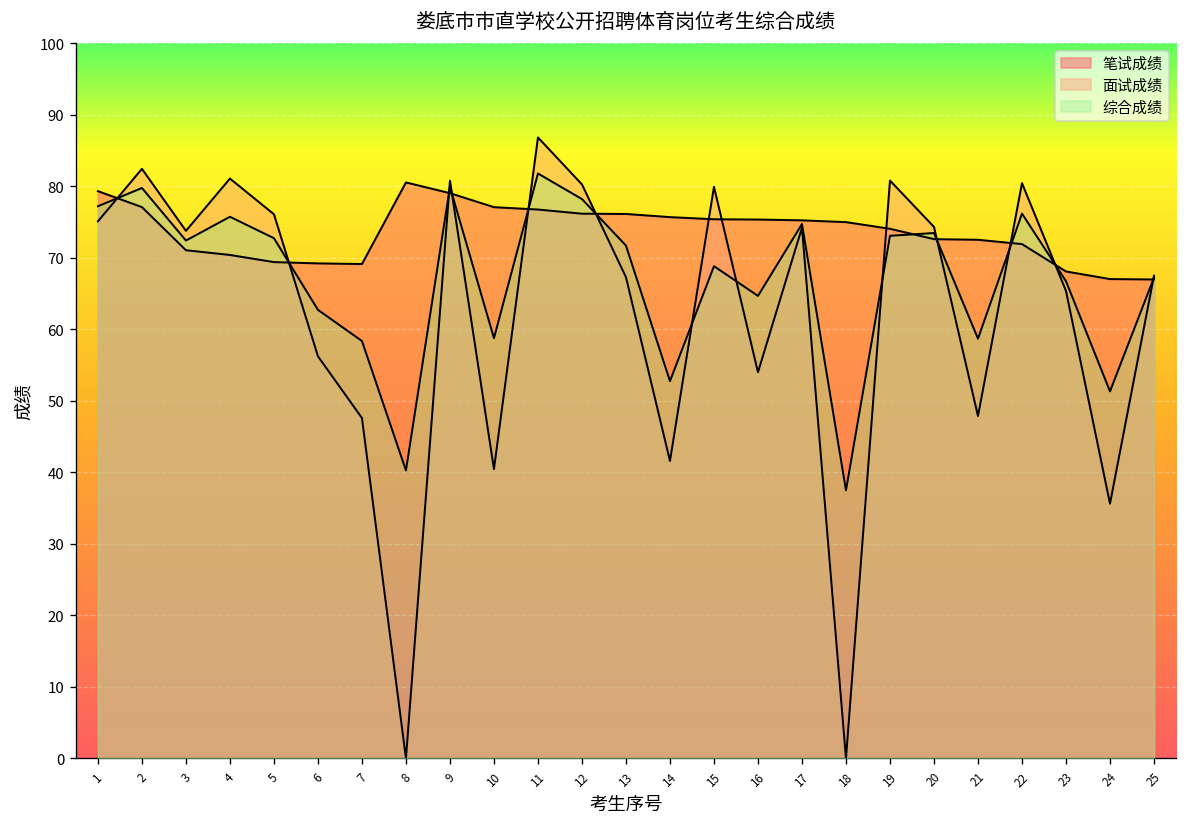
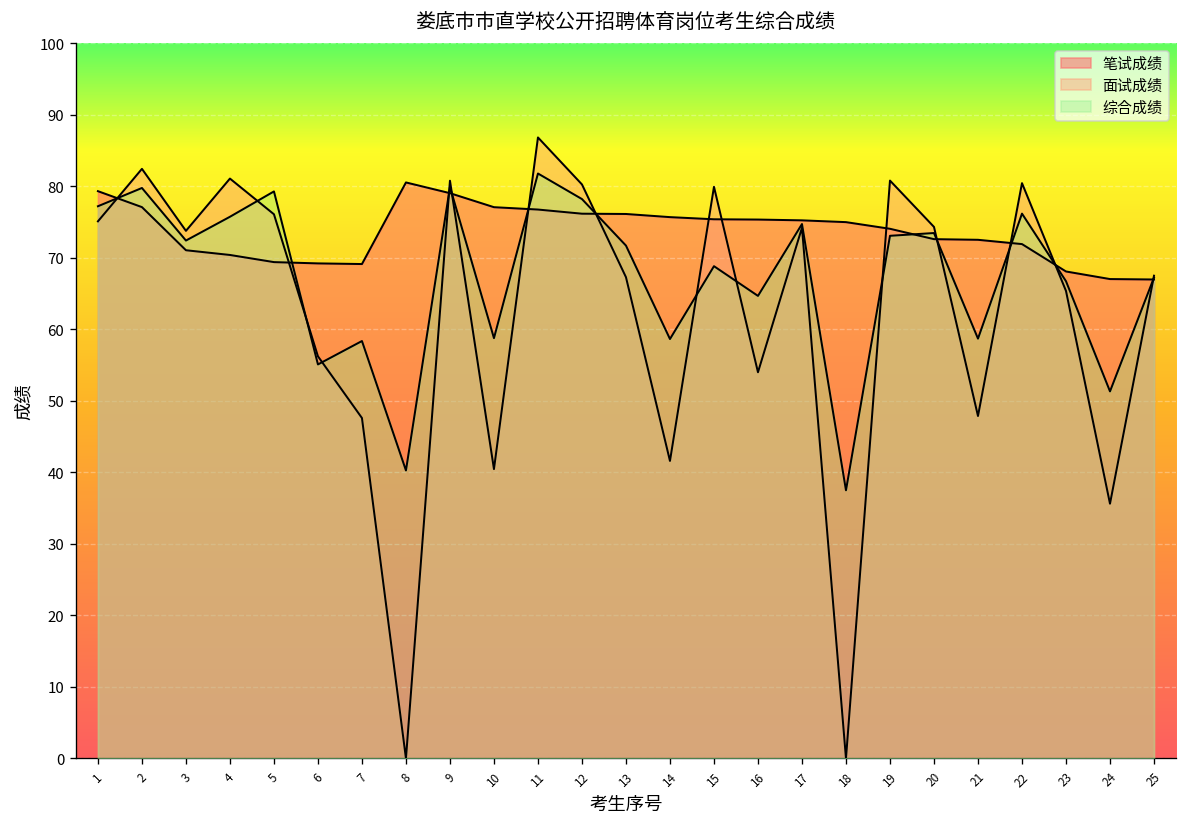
  {
    "综合成绩": {
      "1": 77,
      "2": 80,
      "3": 72,
      "4": 76,
-     "5": 73,
-     "6": 63,
+     "5": 79,
+     "6": 55,
      "7": 58,
      "8": 40,
      "9": 80,
      "10": 59,
      "11": 82,
      "12": 78,
      "13": 72,
-     "14": 53,
+     "14": 59,
      "15": 69,
      "16": 65,
      "17": 75,
      "18": 37,
      "19": 73,
      "20": 73,
      "21": 59,
      "22": 76,
      "23": 67,
      "24": 51
    }
  }
